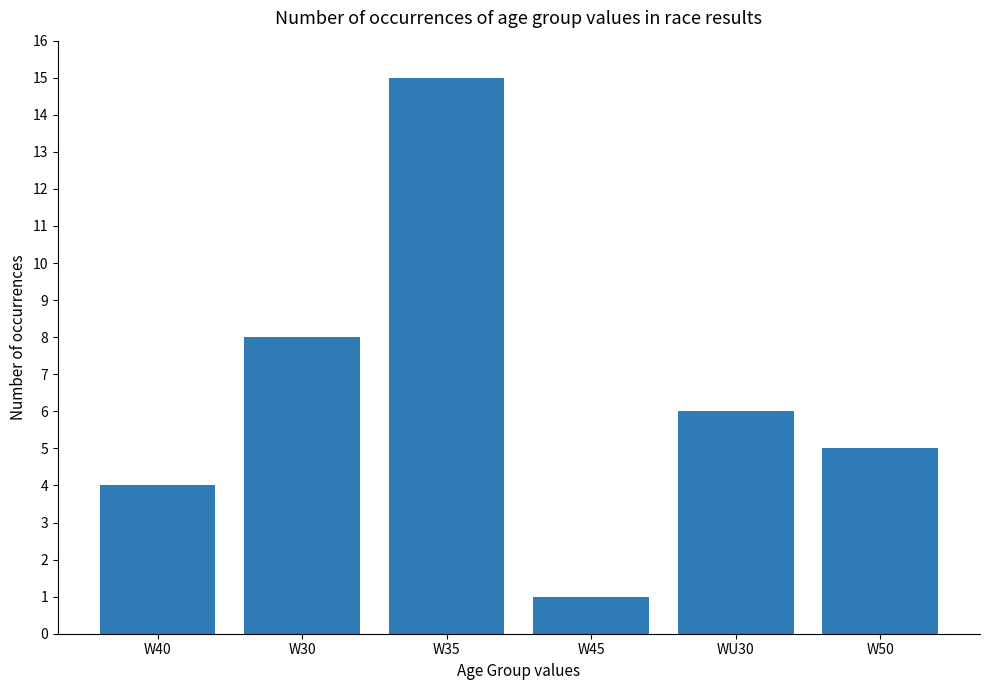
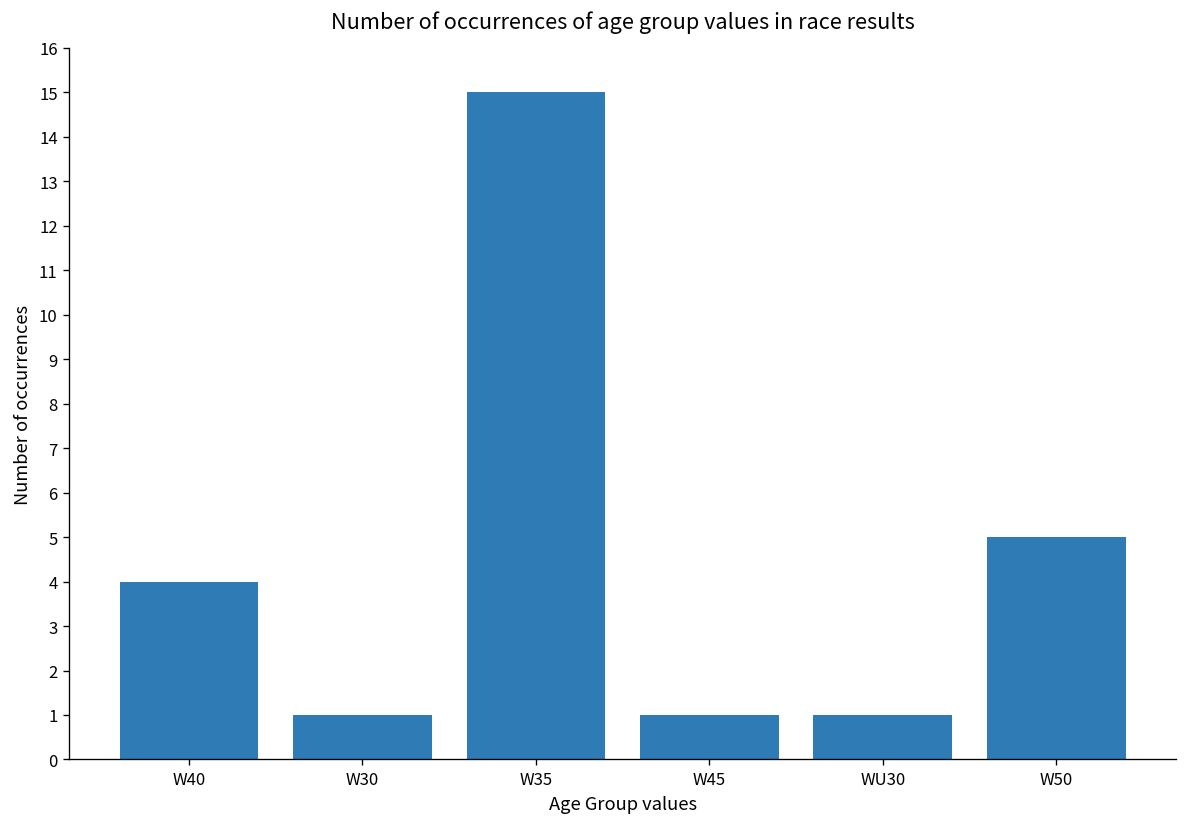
  {
    "W40": 4,
-   "W30": 8,
+   "W30": 1,
    "W35": 15,
    "W45": 1,
-   "WU30": 6,
+   "WU30": 1,
    "W50": 5
  }
